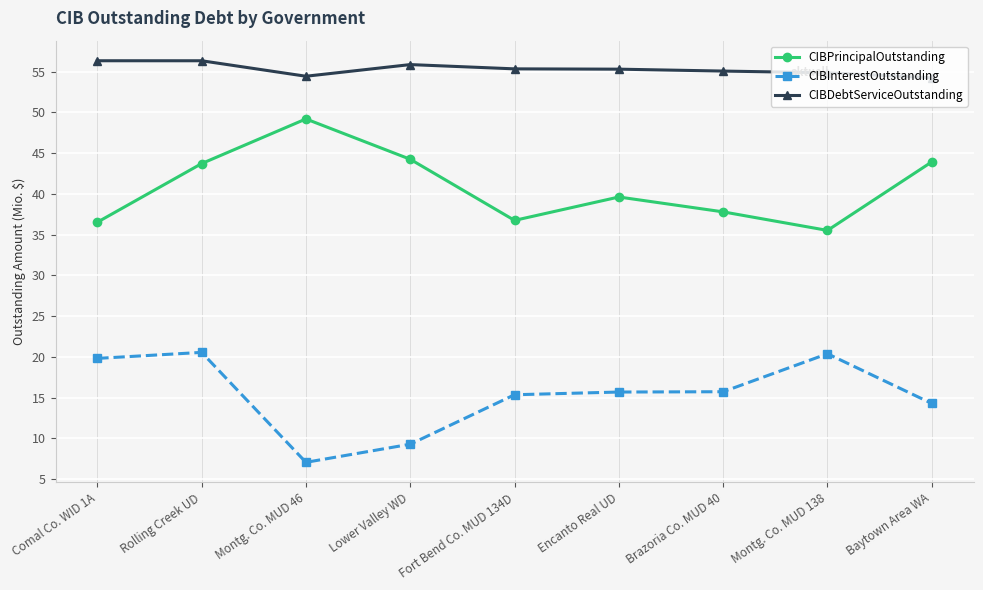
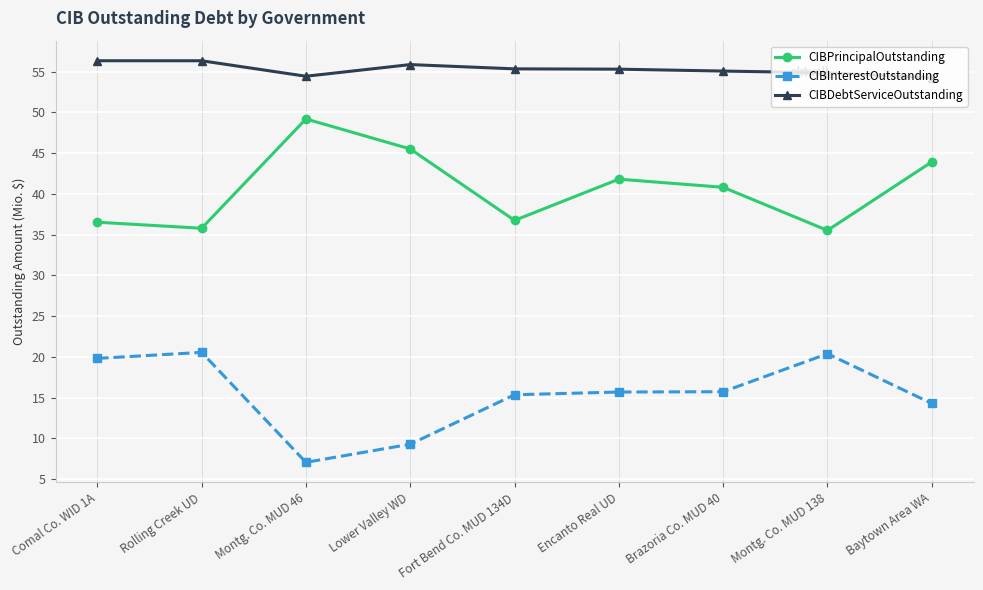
  {
    "CIBPrincipalOutstanding": {
      "Comal Co. WID 1A": 37,
-     "Rolling Creek UD": 44,
+     "Rolling Creek UD": 36,
      "Montg. Co. MUD 46": 49,
-     "Lower Valley WD": 44,
+     "Lower Valley WD": 46,
      "Fort Bend Co. MUD 134D": 37,
-     "Encanto Real UD": 40,
-     "Brazoria Co. MUD 40": 38,
+     "Encanto Real UD": 42,
+     "Brazoria Co. MUD 40": 41,
      "Montg. Co. MUD 138": 36,
      "Baytown Area WA": 44
    },
    "CIBInterestOutstanding": {
      "Comal Co. WID 1A": 20,
      "Rolling Creek UD": 21,
      "Montg. Co. MUD 46": 7,
      "Lower Valley WD": 9,
      "Fort Bend Co. MUD 134D": 15,
      "Encanto Real UD": 16,
      "Brazoria Co. MUD 40": 16,
      "Montg. Co. MUD 138": 20,
      "Baytown Area WA": 14
    },
    "CIBDebtServiceOutstanding": {
      "Comal Co. WID 1A": 56,
      "Rolling Creek UD": 56,
      "Montg. Co. MUD 46": 54,
      "Lower Valley WD": 56,
      "Fort Bend Co. MUD 134D": 55,
      "Encanto Real UD": 55,
      "Brazoria Co. MUD 40": 55
    }
  }
